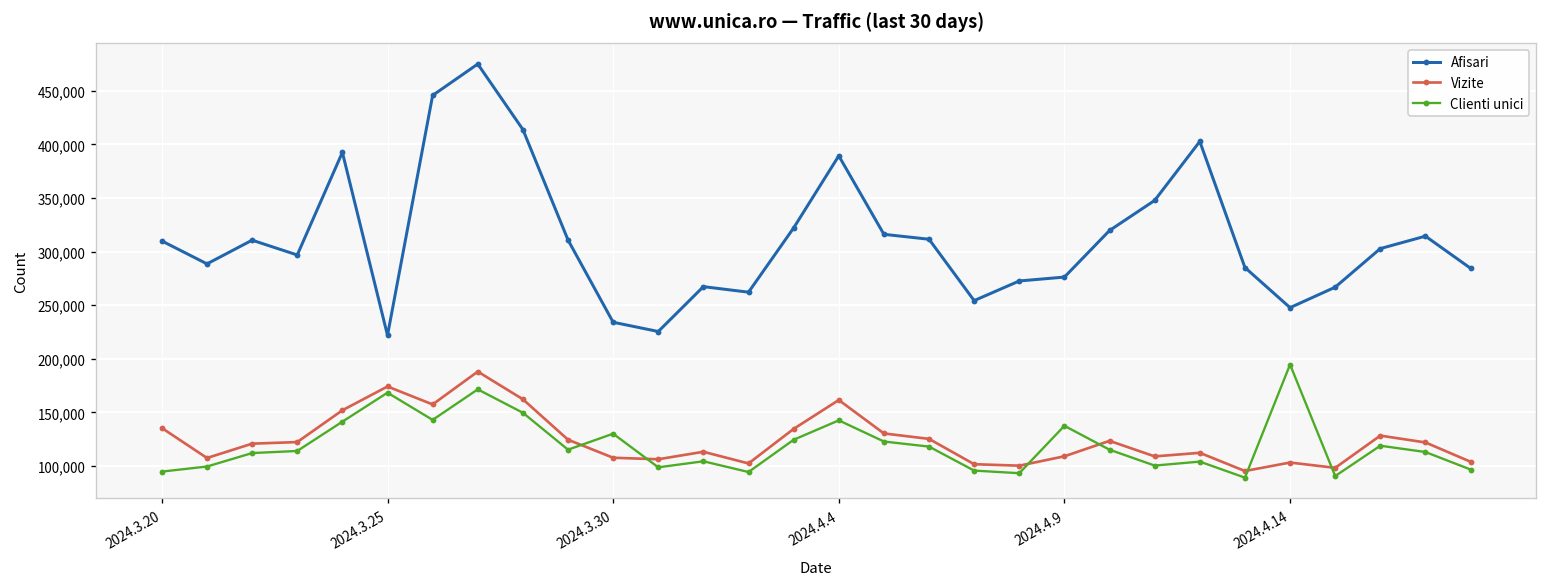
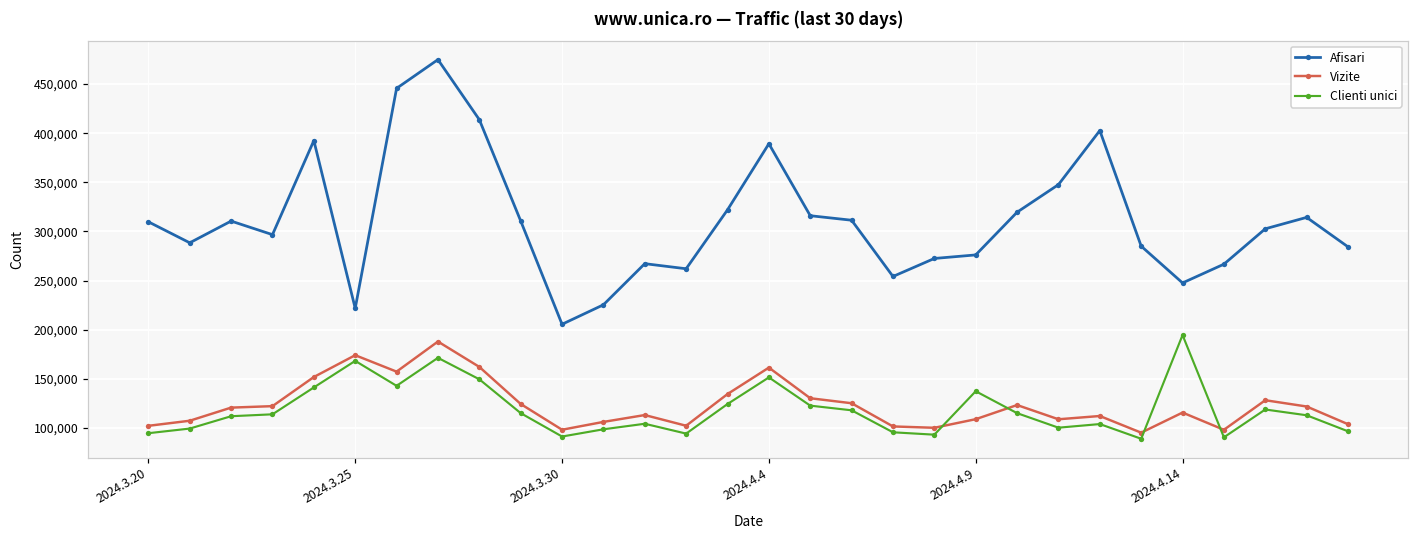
  {
    "Afisari": {
      "2024.3.20": "310,000",
      "2024.3.25": "220,000",
-     "2024.3.30": "230,000",
+     "2024.3.30": "210,000",
      "2024.4.4": "390,000",
      "2024.4.9": "280,000",
      "2024.4.14": "250,000"
    },
    "Vizite": {
-     "2024.3.20": "140,000",
+     "2024.3.20": "100,000",
      "2024.3.25": "170,000",
-     "2024.3.30": "110,000",
+     "2024.3.30": "100,000",
      "2024.4.4": "160,000",
      "2024.4.9": "110,000",
-     "2024.4.14": "100,000"
+     "2024.4.14": "120,000"
    },
    "Clienti unici": {
      "2024.3.20": "90,000",
      "2024.3.25": "170,000",
-     "2024.3.30": "130,000",
-     "2024.4.4": "140,000",
+     "2024.3.30": "90,000",
+     "2024.4.4": "150,000",
      "2024.4.9": "140,000",
      "2024.4.14": "190,000"
    }
  }
